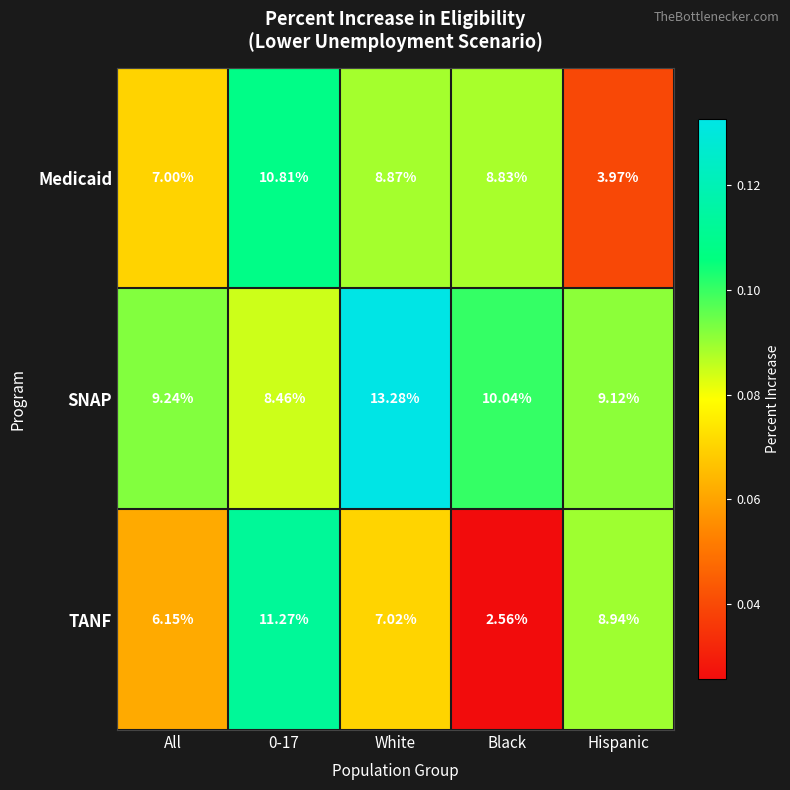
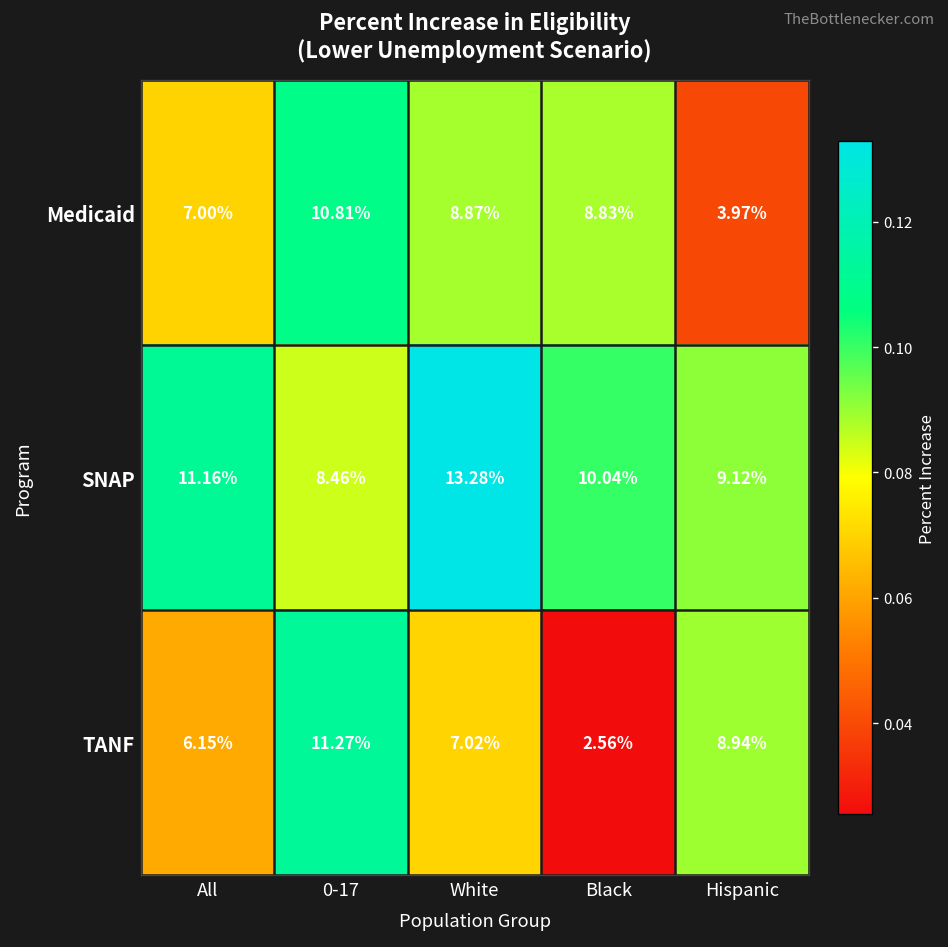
  {
    "Medicaid": {
      "All": "7.00%",
      "0-17": "10.81%",
      "White": "8.87%",
      "Black": "8.83%",
      "Hispanic": "3.97%"
    },
    "SNAP": {
-     "All": "9.24%",
+     "All": "11.16%",
      "0-17": "8.46%",
      "White": "13.28%",
      "Black": "10.04%",
      "Hispanic": "9.12%"
    },
    "TANF": {
      "All": "6.15%",
      "0-17": "11.27%",
      "White": "7.02%",
      "Black": "2.56%",
      "Hispanic": "8.94%"
    }
  }
